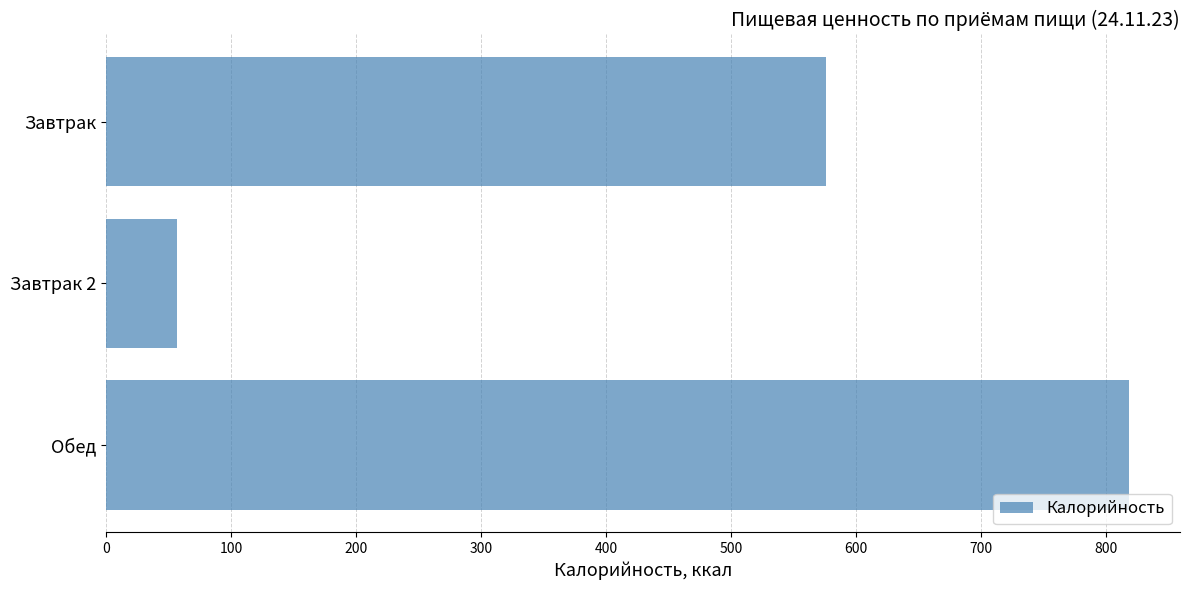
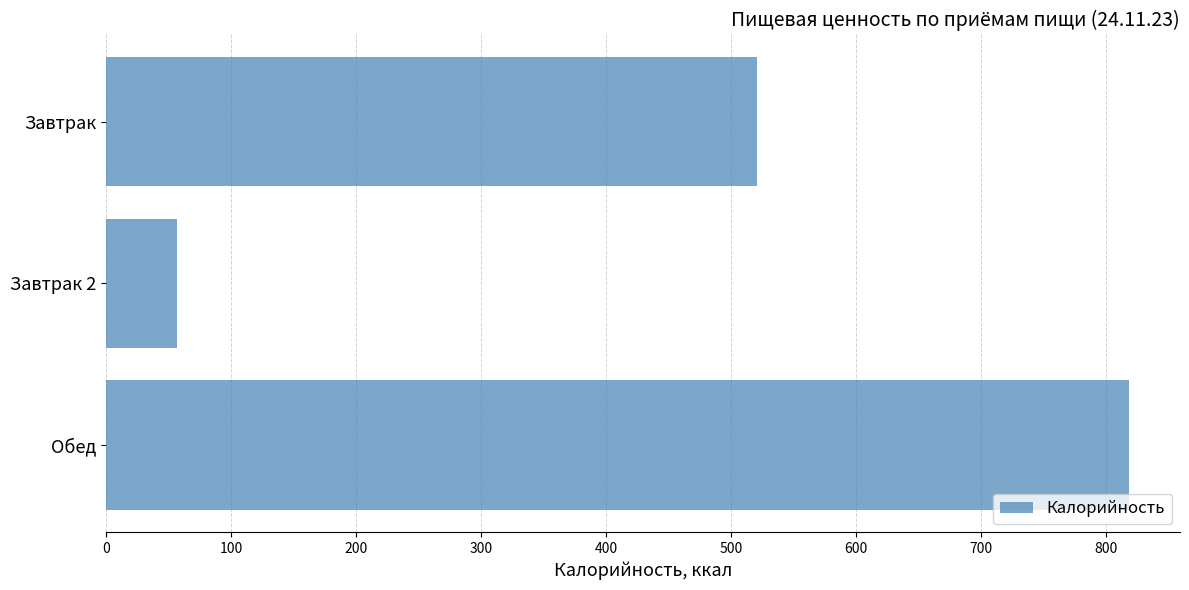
  {
-   "Завтрак": 576,
+   "Завтрак": 521,
    "Завтрак 2": 57,
    "Обед": 819
  }
